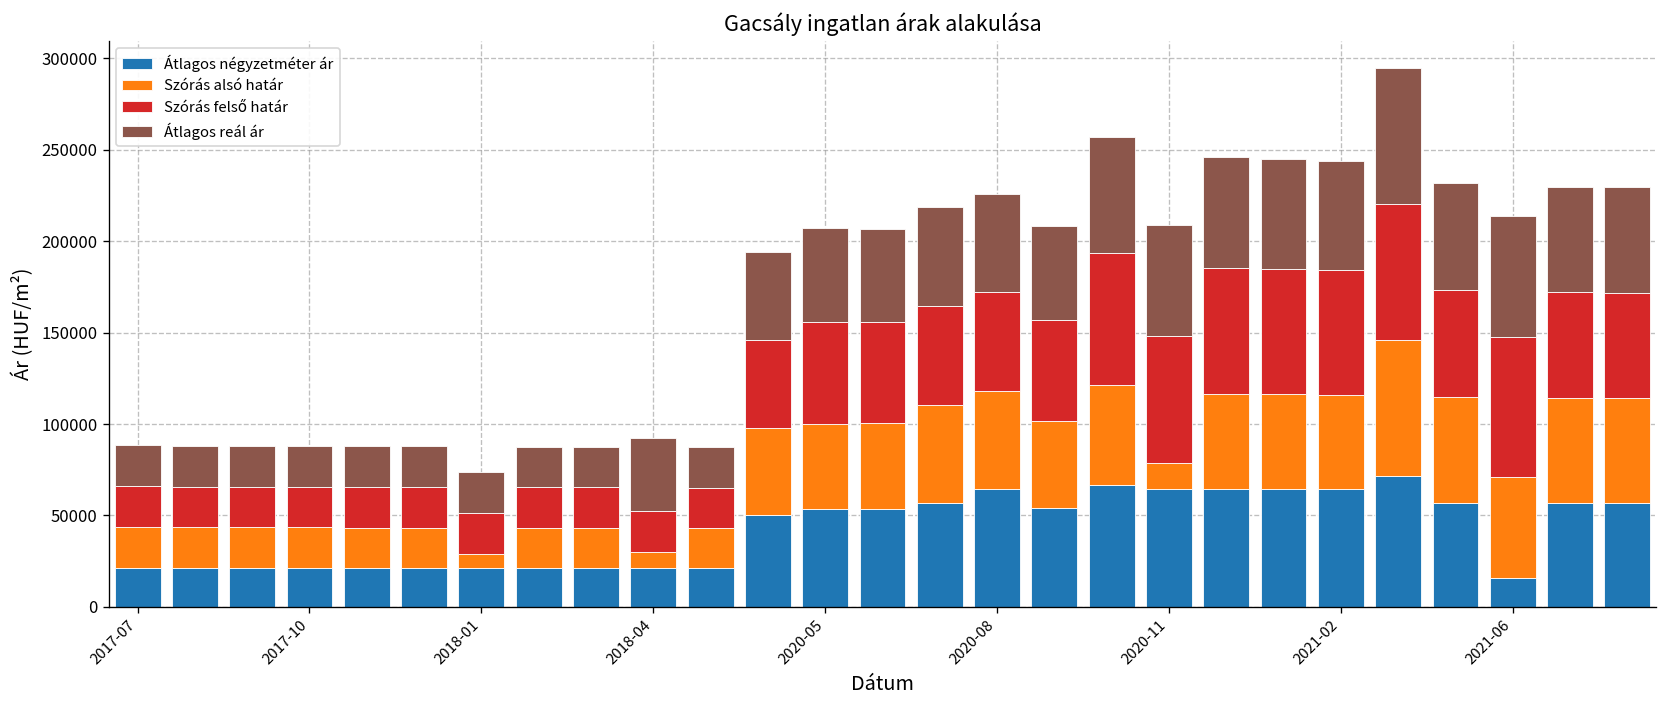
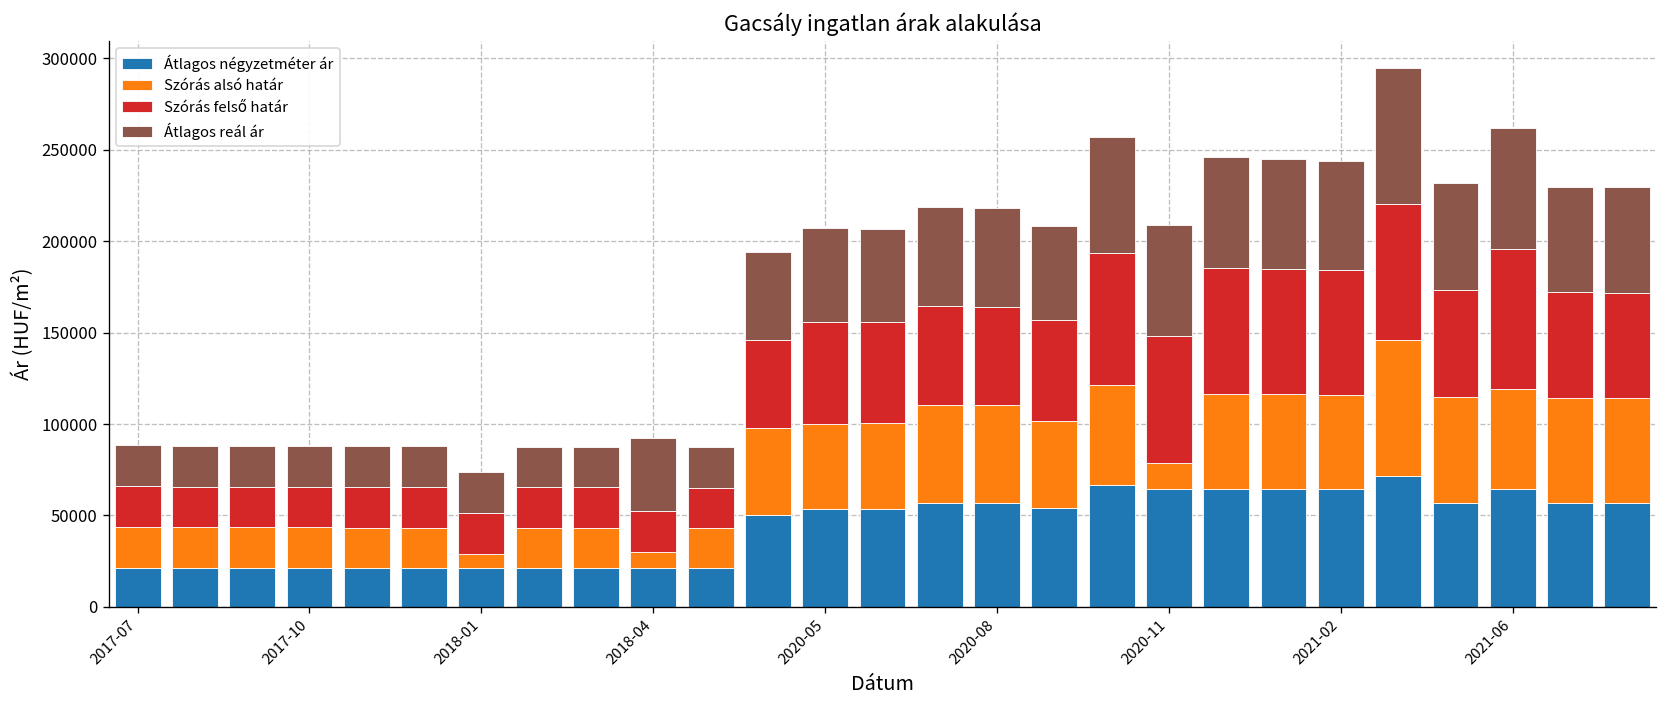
  {
    "Átlagos négyzetméter ár": {
      "2017-07": 21000,
      "2017-10": 21000,
      "2018-01": 21000,
      "2018-04": 21000,
      "2020-05": 53000,
-     "2020-08": 64000,
+     "2020-08": 57000,
      "2020-11": 64000,
      "2021-02": 64000,
-     "2021-06": 16000
+     "2021-06": 64000
    },
    "Szórás alsó határ": {
      "2017-07": 22000,
      "2017-10": 22000,
      "2018-01": 8000,
      "2018-04": 9000,
      "2020-05": 47000,
      "2020-08": 54000,
      "2020-11": 15000,
      "2021-02": 52000,
      "2021-06": 55000
    },
    "Szórás felső határ": {
      "2017-07": 22000,
      "2017-10": 22000,
      "2018-01": 22000,
      "2018-04": 22000,
      "2020-05": 56000,
      "2020-08": 54000,
      "2020-11": 69000,
      "2021-02": 68000,
      "2021-06": 77000
    },
    "Átlagos reál ár": {
      "2017-07": 22000,
      "2017-10": 22000,
      "2018-01": 22000,
      "2018-04": 40000,
      "2020-05": 51000,
      "2020-08": 54000,
      "2020-11": 61000,
      "2021-02": 60000,
      "2021-06": 66000
    }
  }
